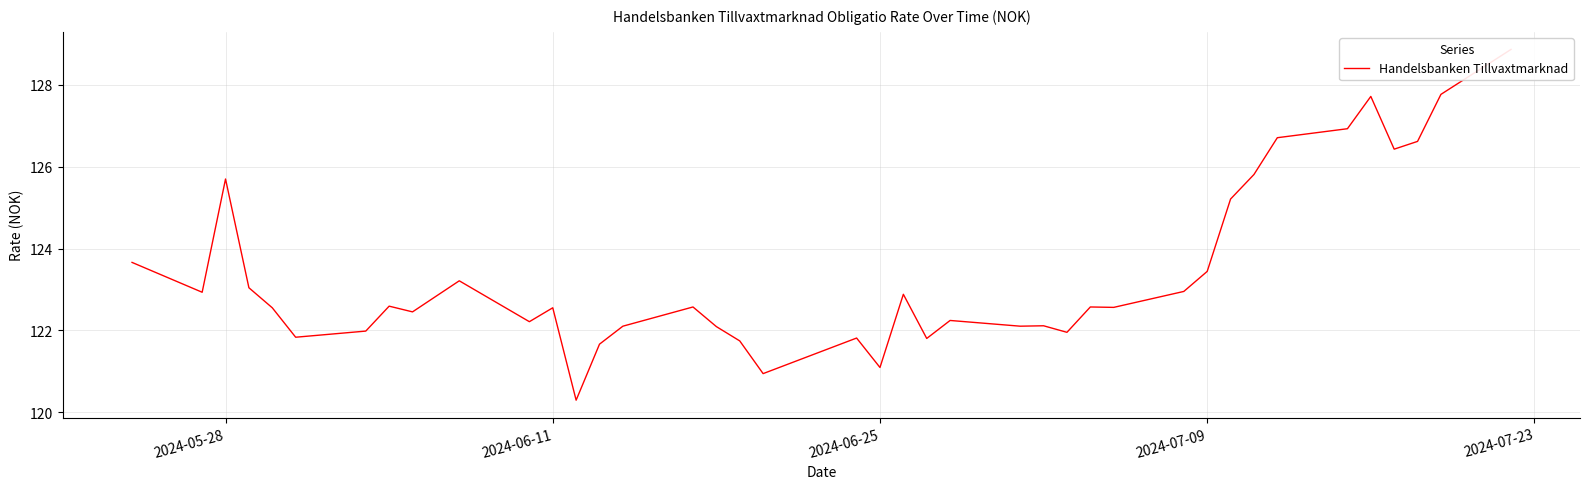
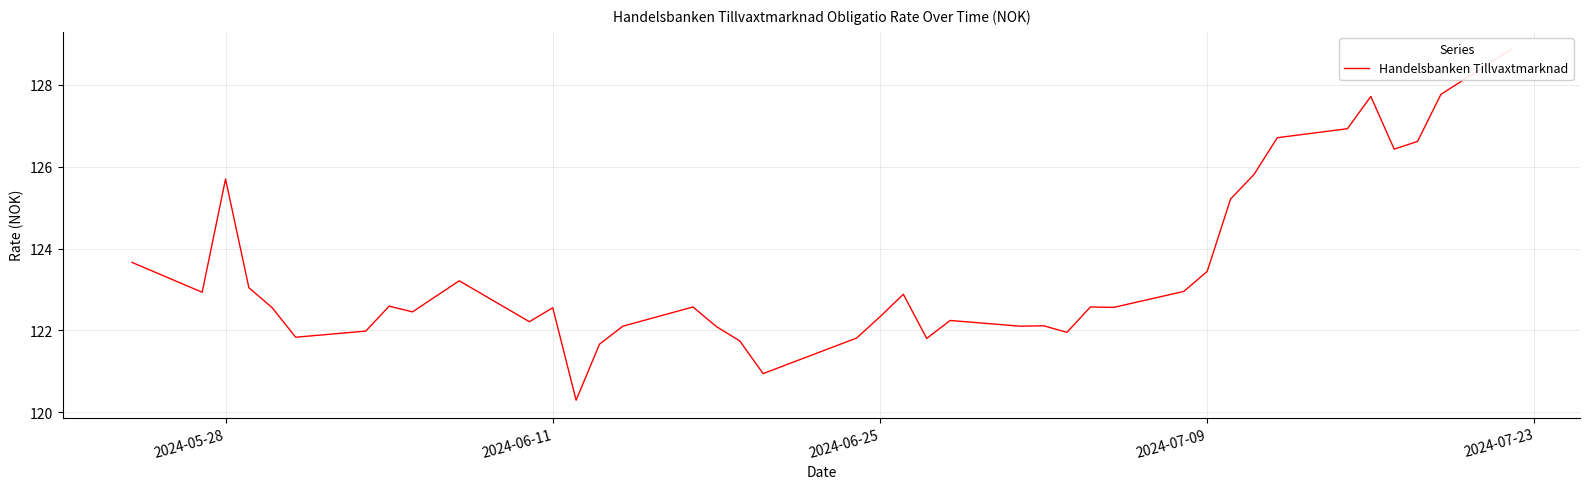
  {
    "2024-05-28": 125.7,
    "2024-06-11": 122.6,
-   "2024-06-25": 121.1,
+   "2024-06-25": 122.3,
    "2024-07-09": 123.4
  }
